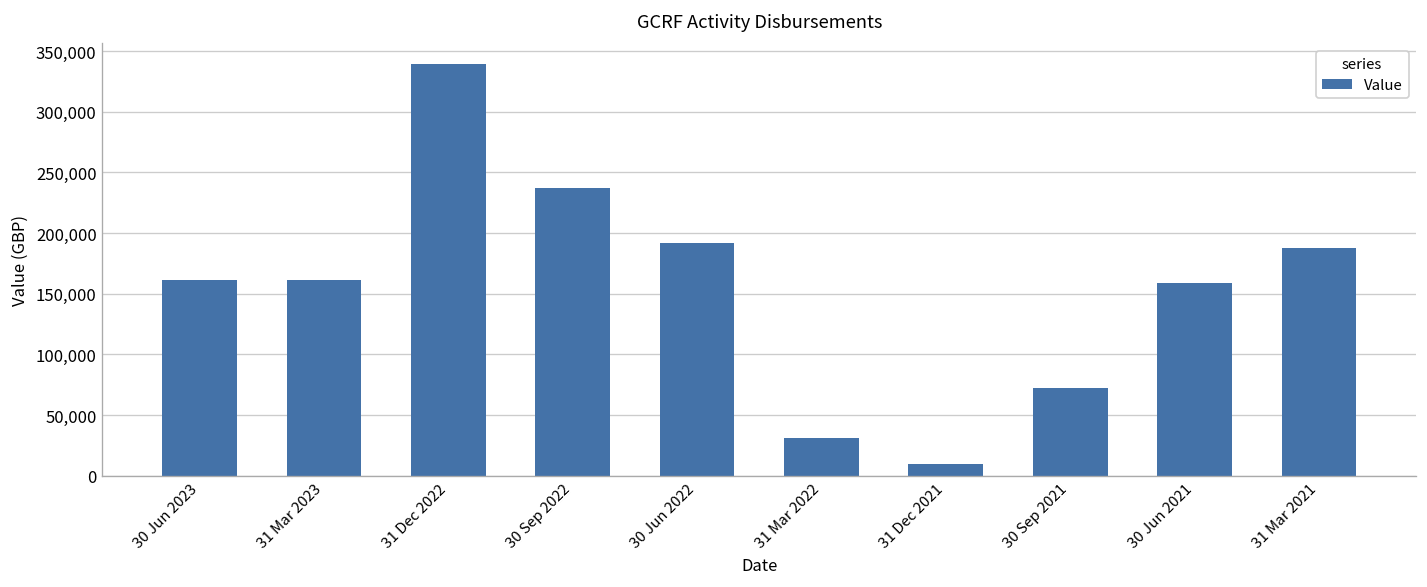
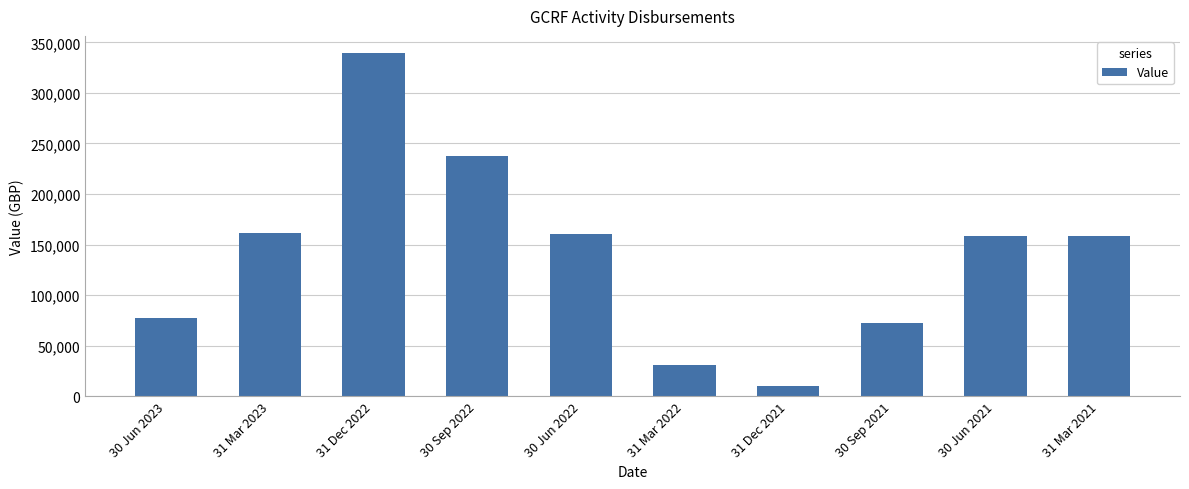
  {
-   "30 Jun 2023": "161,000",
+   "30 Jun 2023": "78,000",
    "31 Mar 2023": "161,000",
    "31 Dec 2022": "339,000",
    "30 Sep 2022": "237,000",
-   "30 Jun 2022": "192,000",
+   "30 Jun 2022": "160,000",
    "31 Mar 2022": "31,000",
    "31 Dec 2021": "10,000",
    "30 Sep 2021": "72,000",
    "30 Jun 2021": "159,000",
-   "31 Mar 2021": "188,000"
+   "31 Mar 2021": "159,000"
  }
